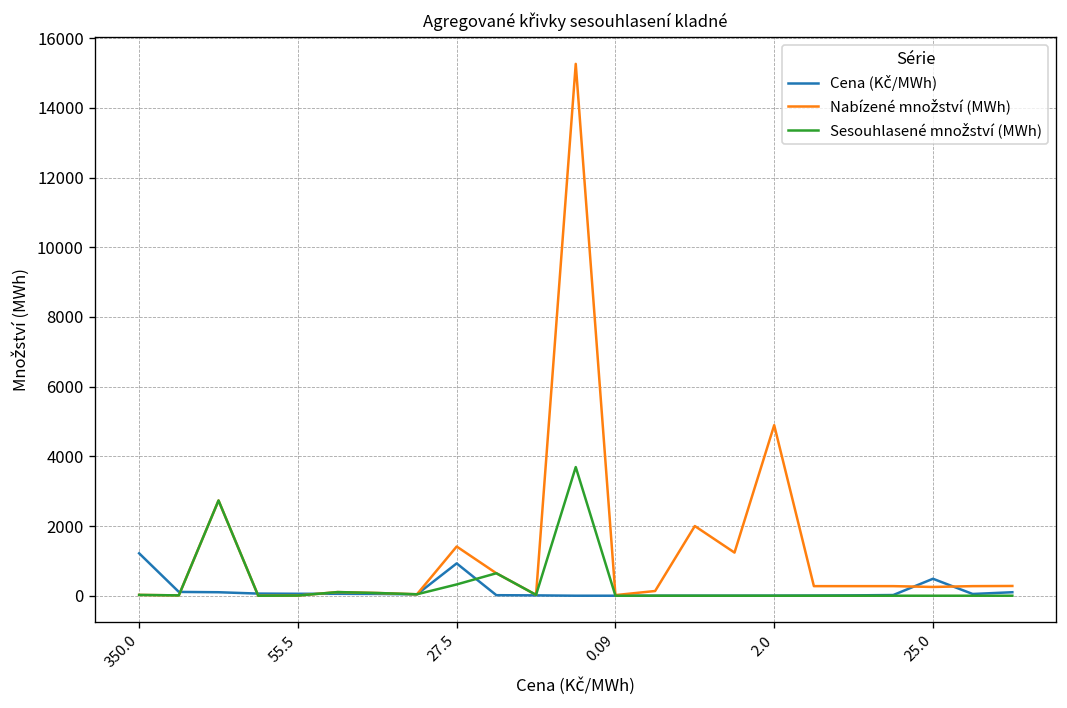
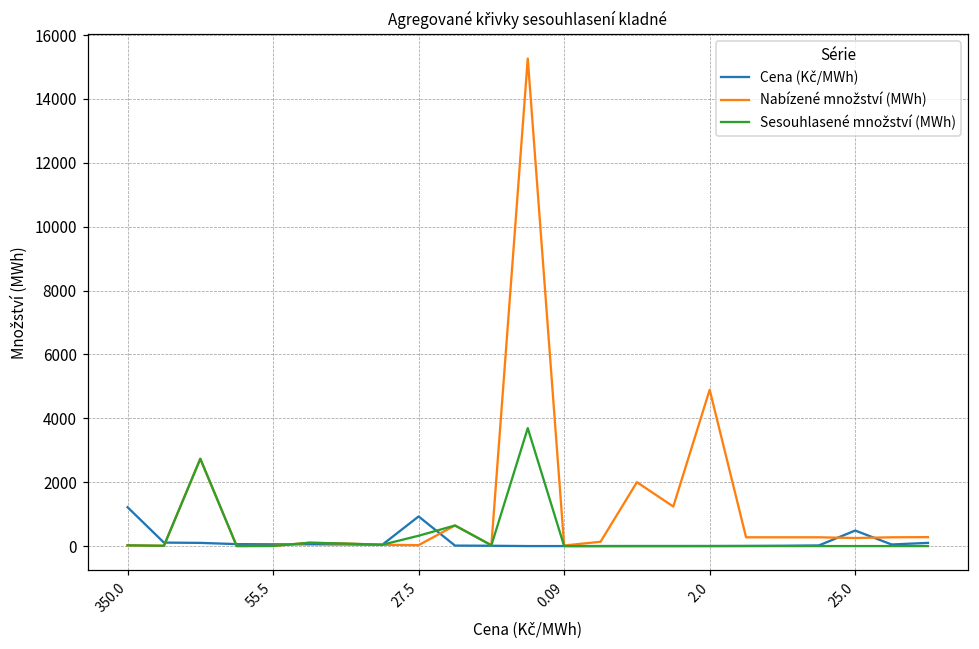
  {
    "Cena (Kč/MWh)": {
      "350.0": 1200,
      "27.5": 900,
      "25.0": 500
    },
    "Nabízené množství (MWh)": {
-     "27.5": 1400,
+     "27.5": 0,
      "2.0": 4900,
      "25.0": 300
    },
    "Sesouhlasené množství (MWh)": {
      "27.5": 300,
      "25.0": 0
    }
  }
